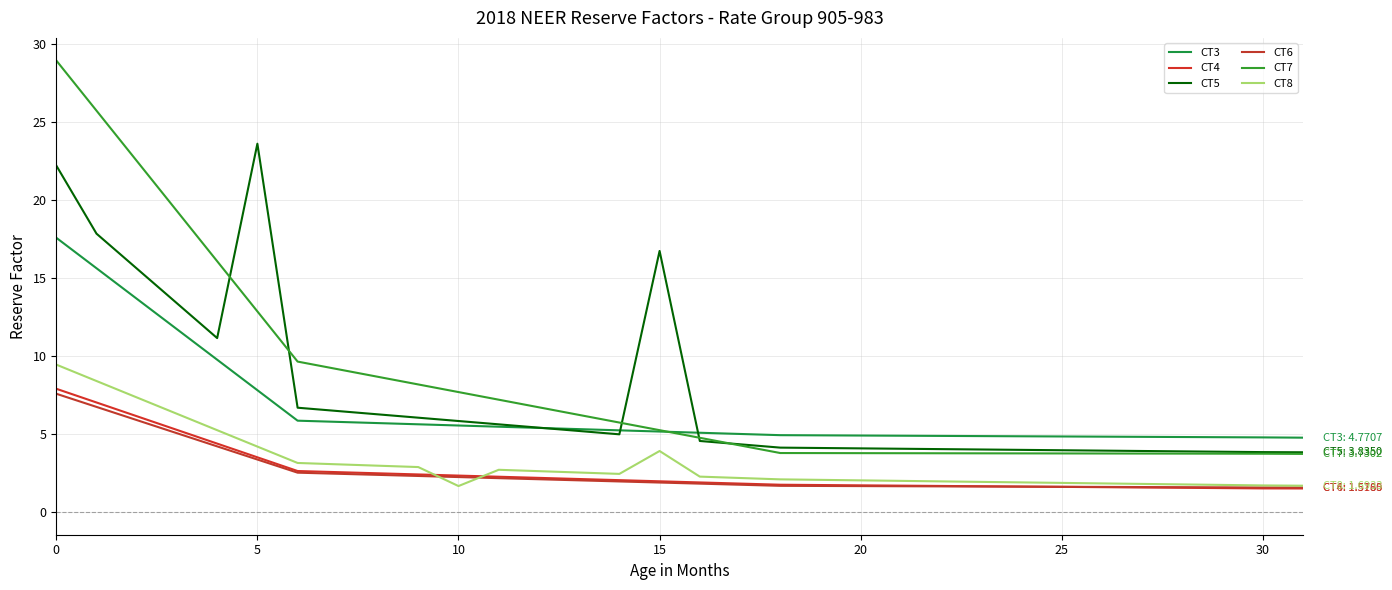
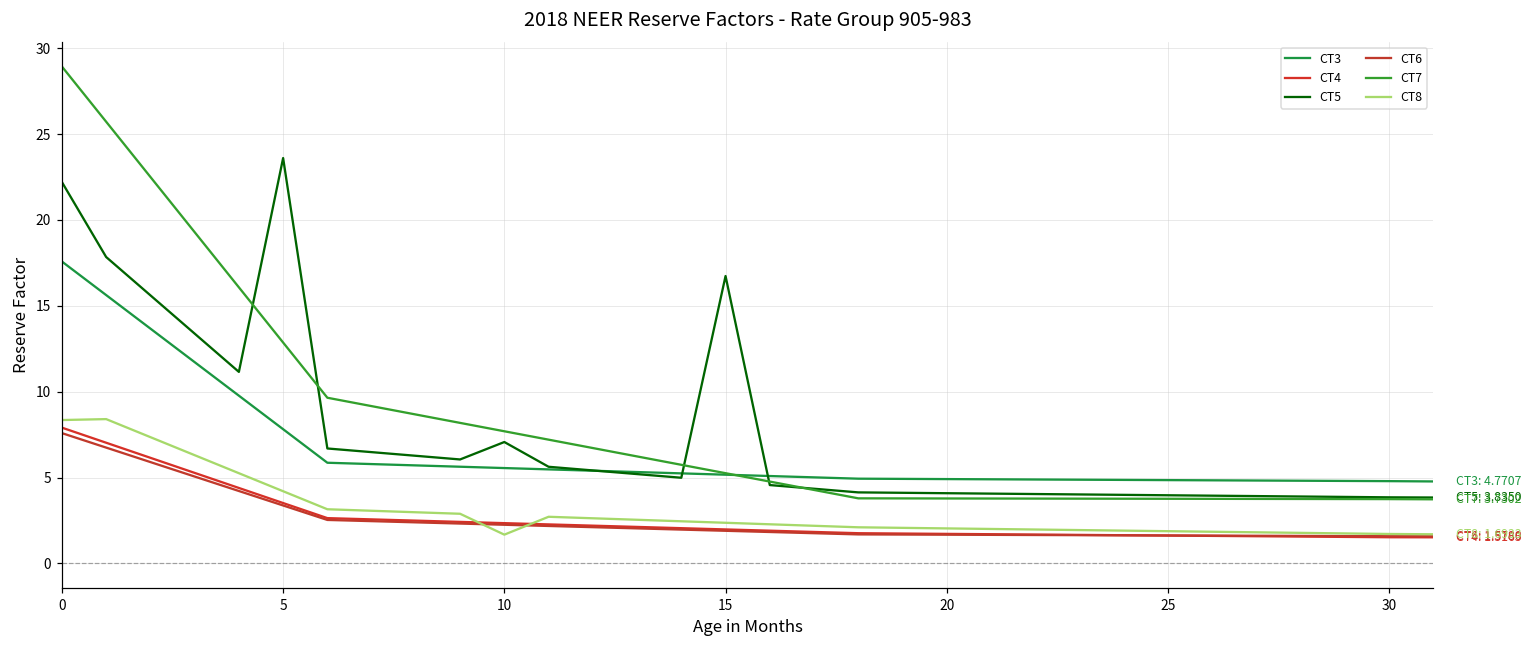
  {
    "CT5": {
      "0": 22.2,
      "5": 23.6,
-     "10": 5.8,
+     "10": 7.1,
      "15": 16.7,
      "20": 4.1,
      "25": 4.0
    },
    "CT8": {
-     "0": 9.5,
+     "0": 8.3,
      "5": 4.2,
      "10": 1.7,
-     "15": 3.9,
+     "15": 2.4,
      "20": 2.0,
      "25": 1.9
    }
  }
